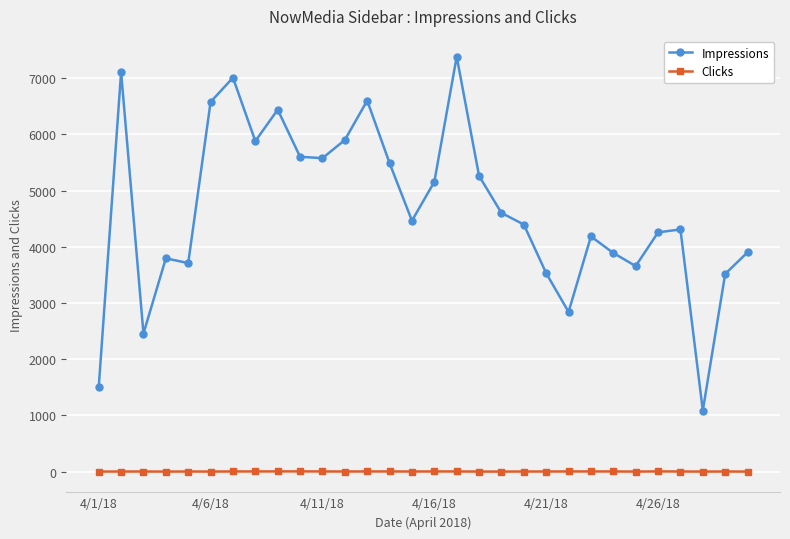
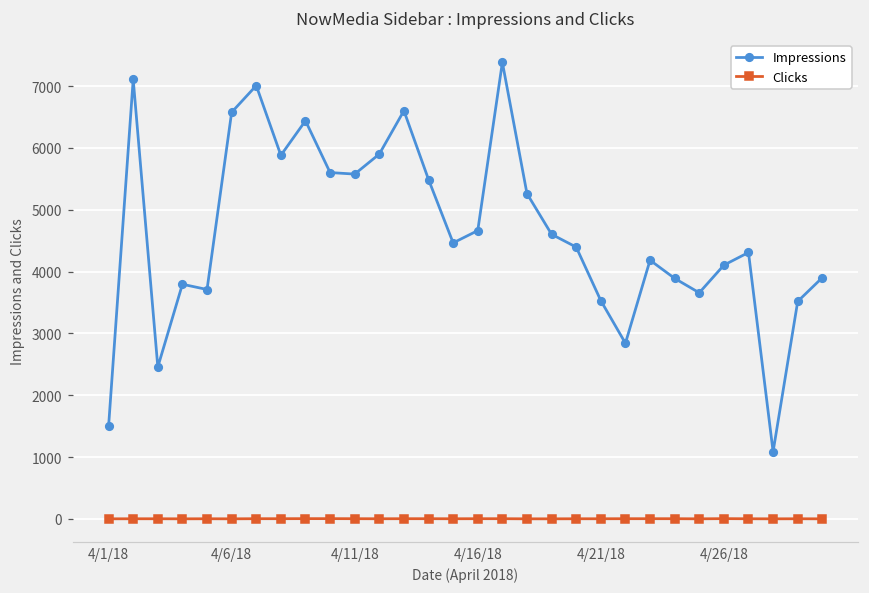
  {
    "Impressions": {
      "4/1/18": 1500,
      "4/6/18": 6600,
      "4/11/18": 5600,
-     "4/16/18": 5200,
+     "4/16/18": 4700,
      "4/21/18": 3500,
-     "4/26/18": 4300
+     "4/26/18": 4100
    },
    "Clicks": {
      "4/1/18": 0,
      "4/6/18": 0,
      "4/11/18": 0,
      "4/16/18": 0,
      "4/21/18": 0,
      "4/26/18": 0
    }
  }
